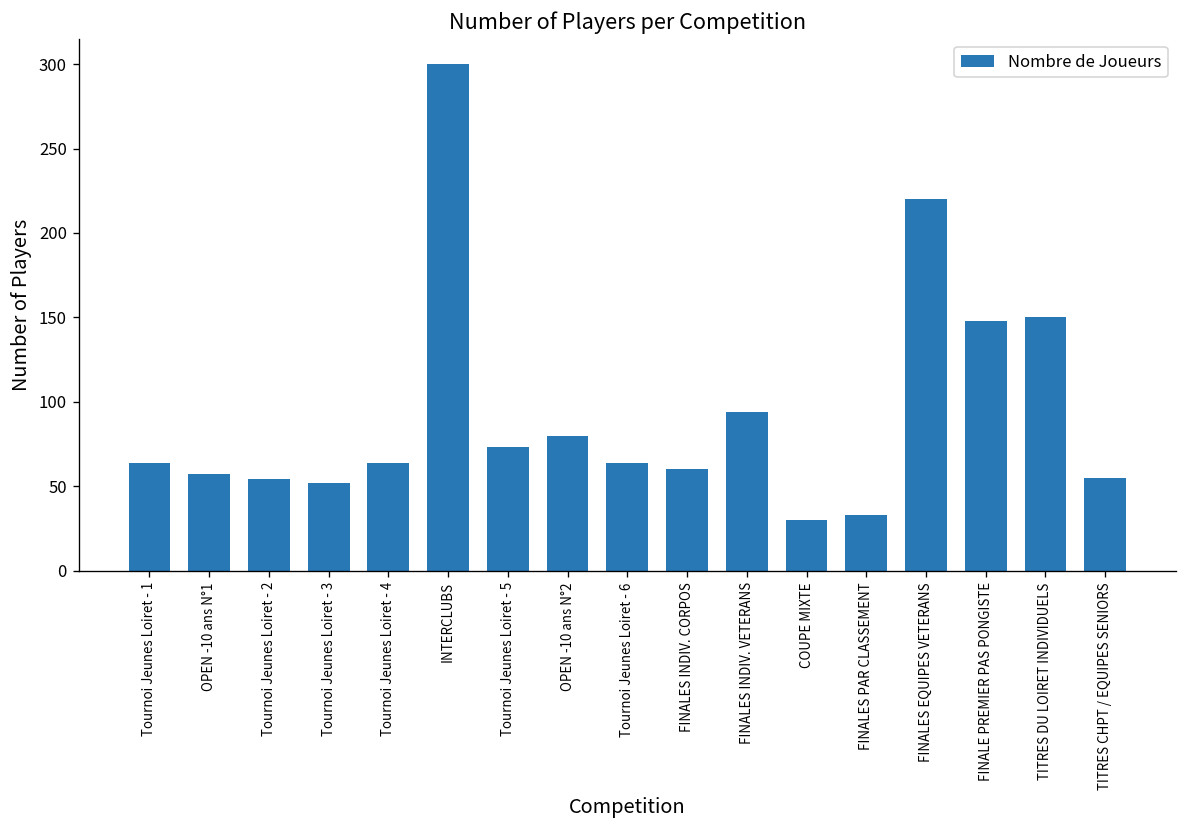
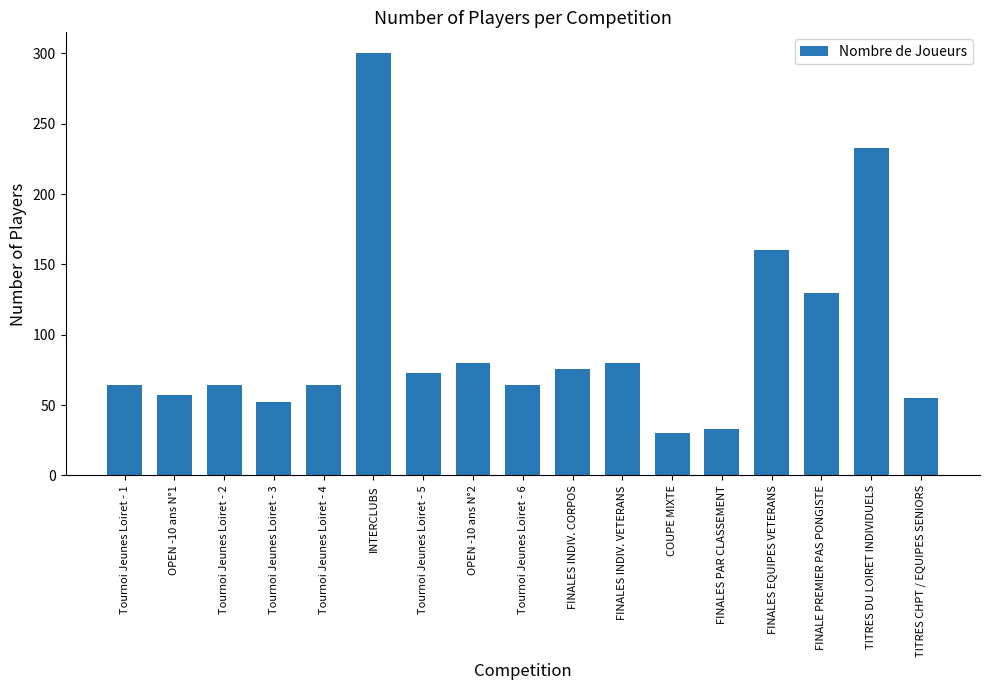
  {
    "Tournoi Jeunes Loiret - 1": 64,
    "OPEN -10 ans N°1": 57,
-   "Tournoi Jeunes Loiret - 2": 54,
+   "Tournoi Jeunes Loiret - 2": 64,
    "Tournoi Jeunes Loiret - 3": 52,
    "Tournoi Jeunes Loiret - 4": 64,
    "INTERCLUBS": 300,
    "Tournoi Jeunes Loiret - 5": 73,
    "OPEN -10 ans N°2": 80,
    "Tournoi Jeunes Loiret - 6": 64,
-   "FINALES INDIV. CORPOS": 60,
-   "FINALES INDIV. VETERANS": 94,
+   "FINALES INDIV. CORPOS": 76,
+   "FINALES INDIV. VETERANS": 80,
    "COUPE MIXTE": 30,
    "FINALES PAR CLASSEMENT": 33,
-   "FINALES EQUIPES VETERANS": 220,
-   "FINALE PREMIER PAS PONGISTE": 148,
-   "TITRES DU LOIRET INDIVIDUELS": 150,
+   "FINALES EQUIPES VETERANS": 160,
+   "FINALE PREMIER PAS PONGISTE": 130,
+   "TITRES DU LOIRET INDIVIDUELS": 233,
    "TITRES CHPT / EQUIPES SENIORS": 55
  }
